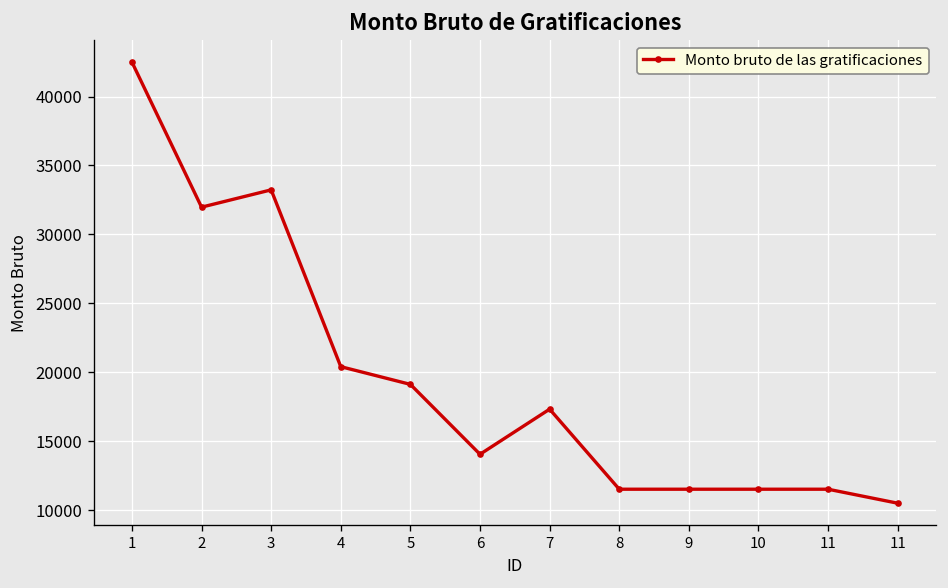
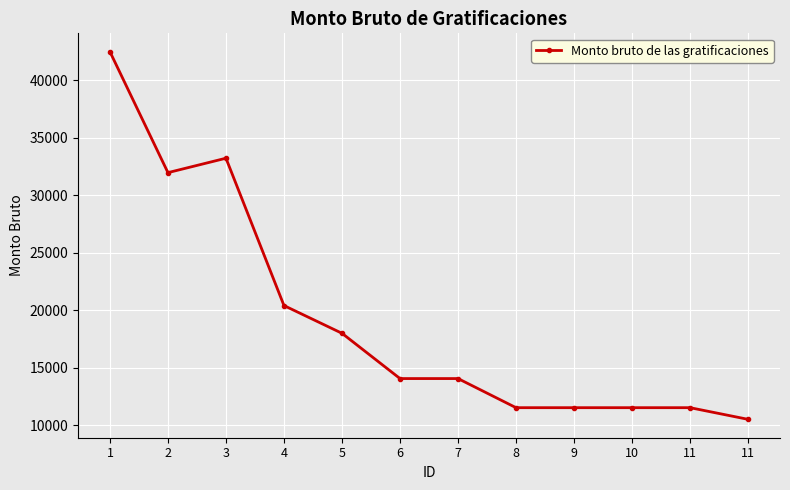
  {
    "1": 42500,
    "2": 32000,
    "3": 33200,
    "4": 20400,
-   "5": 19100,
+   "5": 18000,
    "6": 14000,
-   "7": 17300,
+   "7": 14000,
    "8": 11500,
    "9": 11500,
    "10": 11500
  }
